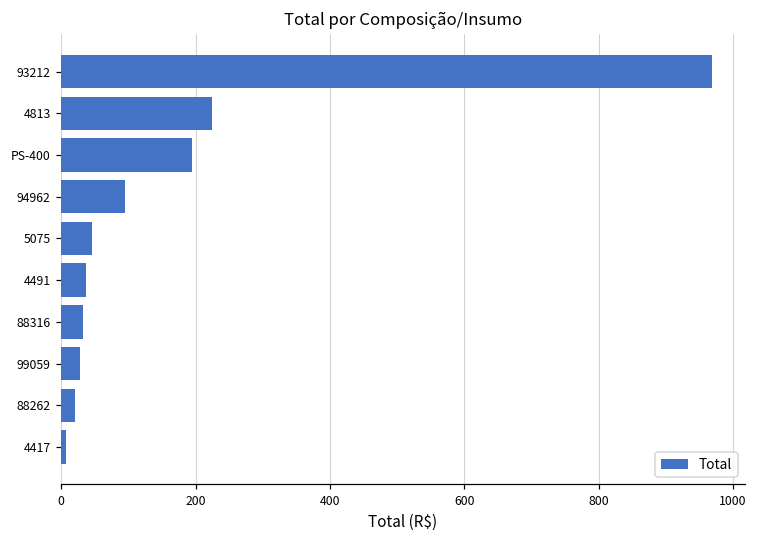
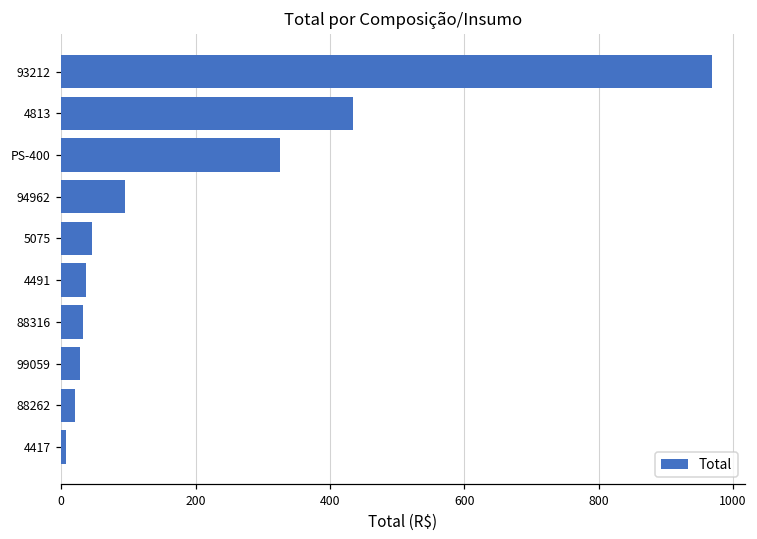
  {
    "93212": 970,
-   "4813": 230,
-   "PS-400": 190,
+   "4813": 430,
+   "PS-400": 330,
    "94962": 100,
    "5075": 50,
    "4491": 40,
    "88316": 30,
    "99059": 30,
    "88262": 20,
    "4417": 10
  }
